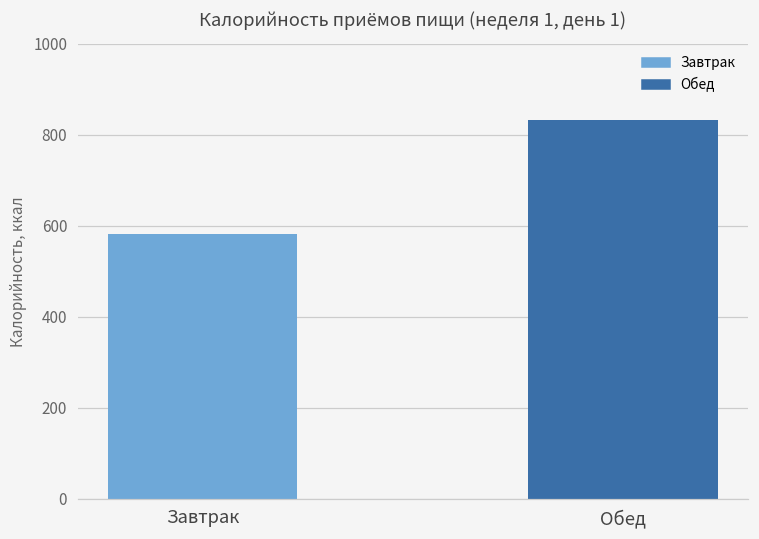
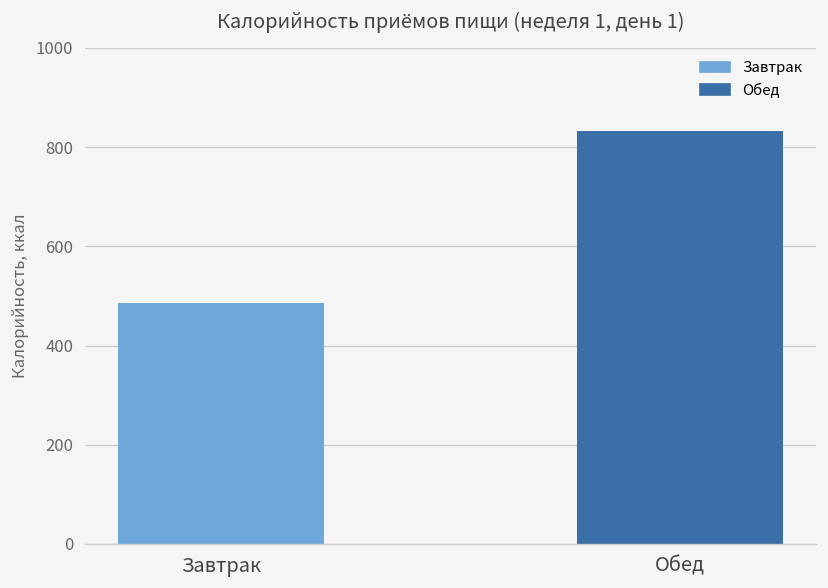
  {
-   "Завтрак": 580,
+   "Завтрак": 490,
    "Обед": 830
  }
